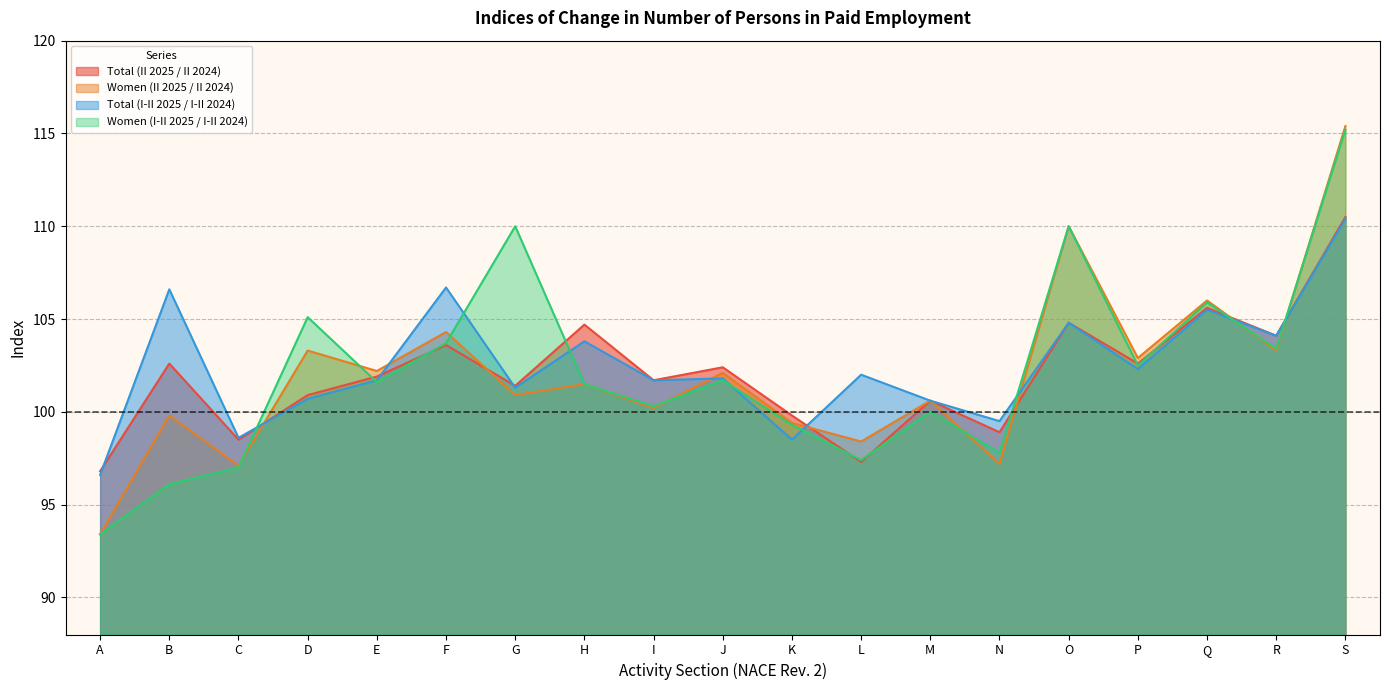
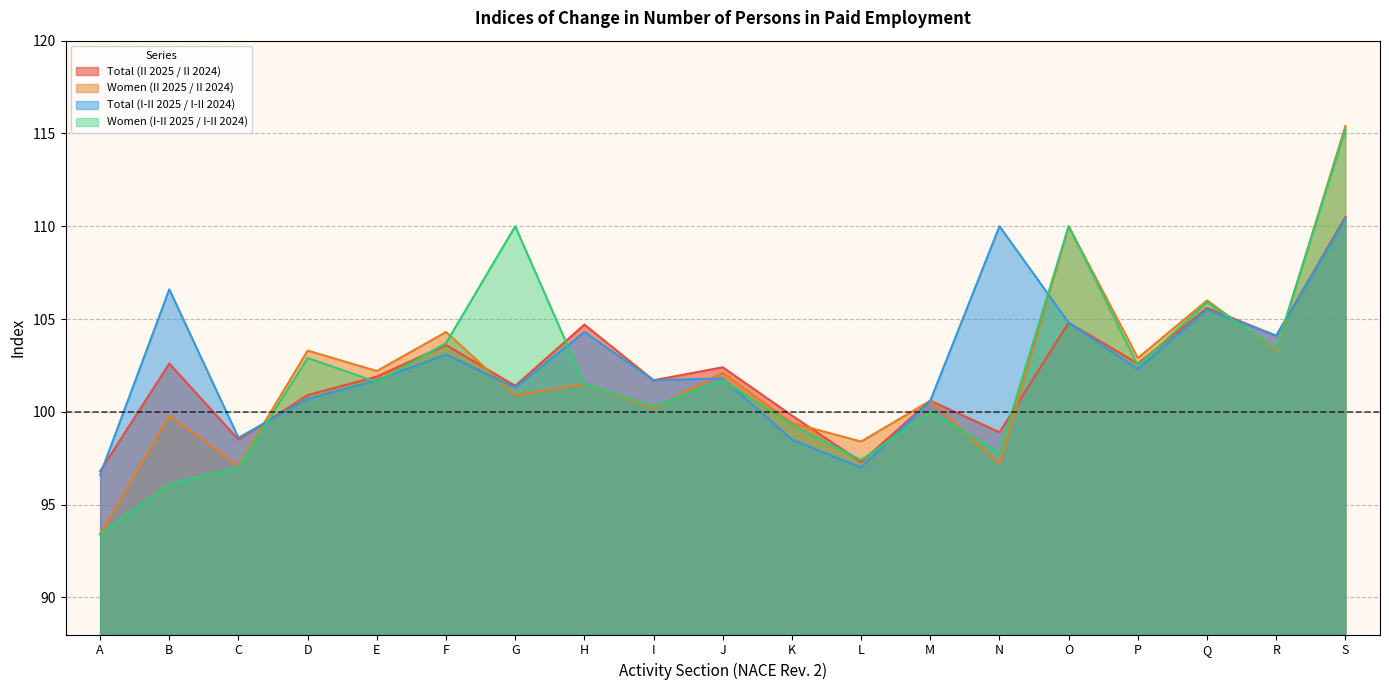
  {
    "Total (I-II 2025 / I-II 2024)": {
      "A": 96.6,
      "B": 106.6,
      "D": 100.7,
-     "F": 106.7,
-     "H": 103.8,
+     "F": 103.1,
+     "H": 104.3,
      "K": 98.5,
-     "L": 102,
-     "N": 99.5,
+     "L": 97,
+     "N": 110.0,
      "P": 102.3
    },
    "Women (I-II 2025 / I-II 2024)": {
      "B": 96.1,
-     "D": 105.1,
+     "D": 102.9,
      "G": 110.0,
      "M": 100.0,
      "N": 97.8,
      "S": 115.2
    }
  }
